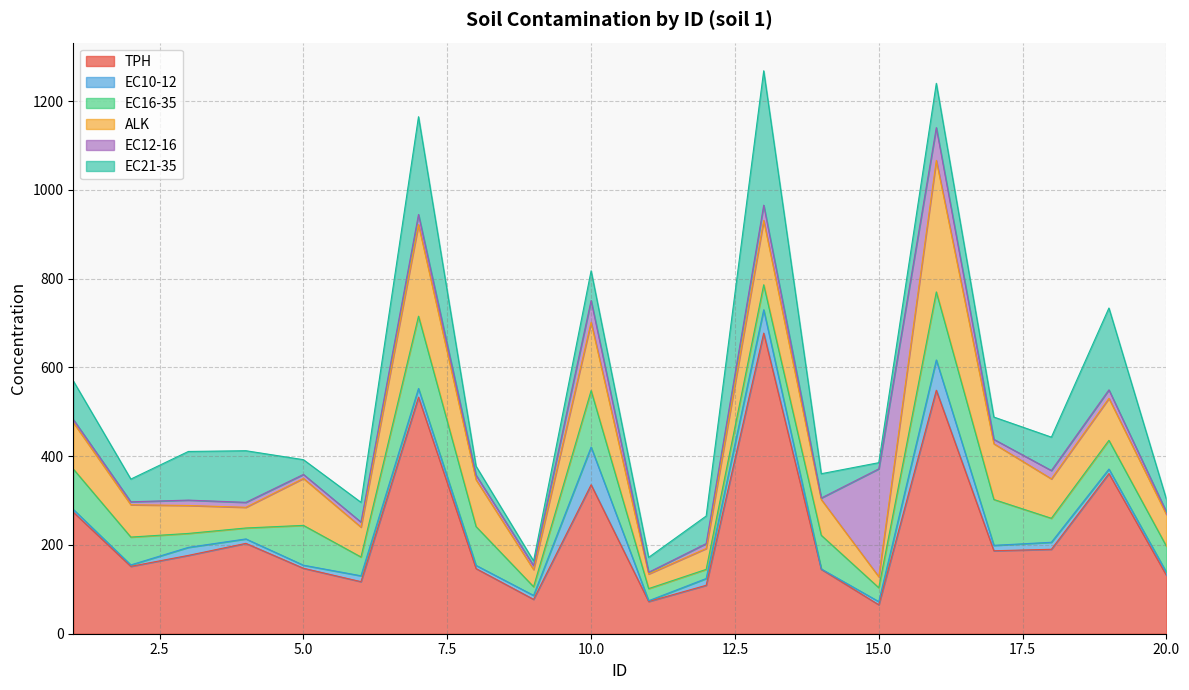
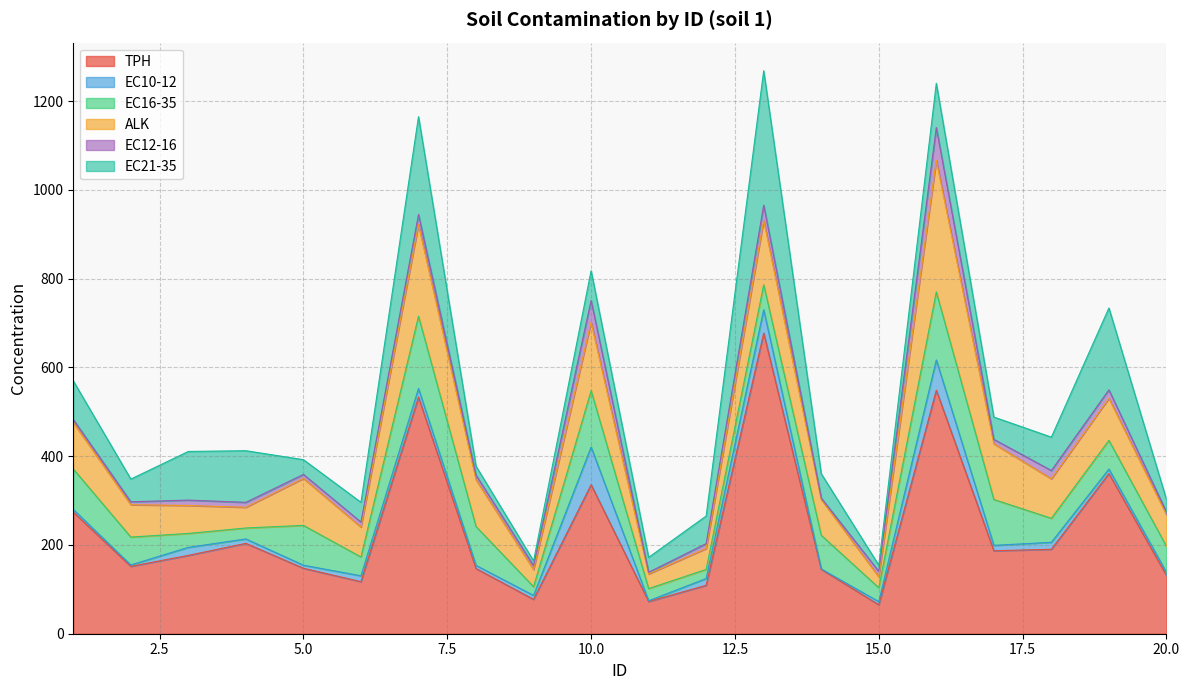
  {
    "TPH": {
      "5.0": 150,
      "10.0": 340,
      "15.0": 70,
      "20.0": 130
    },
    "EC10-12": {
      "5.0": 10,
      "10.0": 80,
      "15.0": 10,
      "20.0": 10
    },
    "ALK": {
      "5.0": 110,
      "10.0": 150,
      "15.0": 20,
      "20.0": 70
    },
    "EC12-16": {
      "5.0": 10,
      "10.0": 50,
-     "15.0": 240,
+     "15.0": 10,
      "20.0": 10
    }
  }
